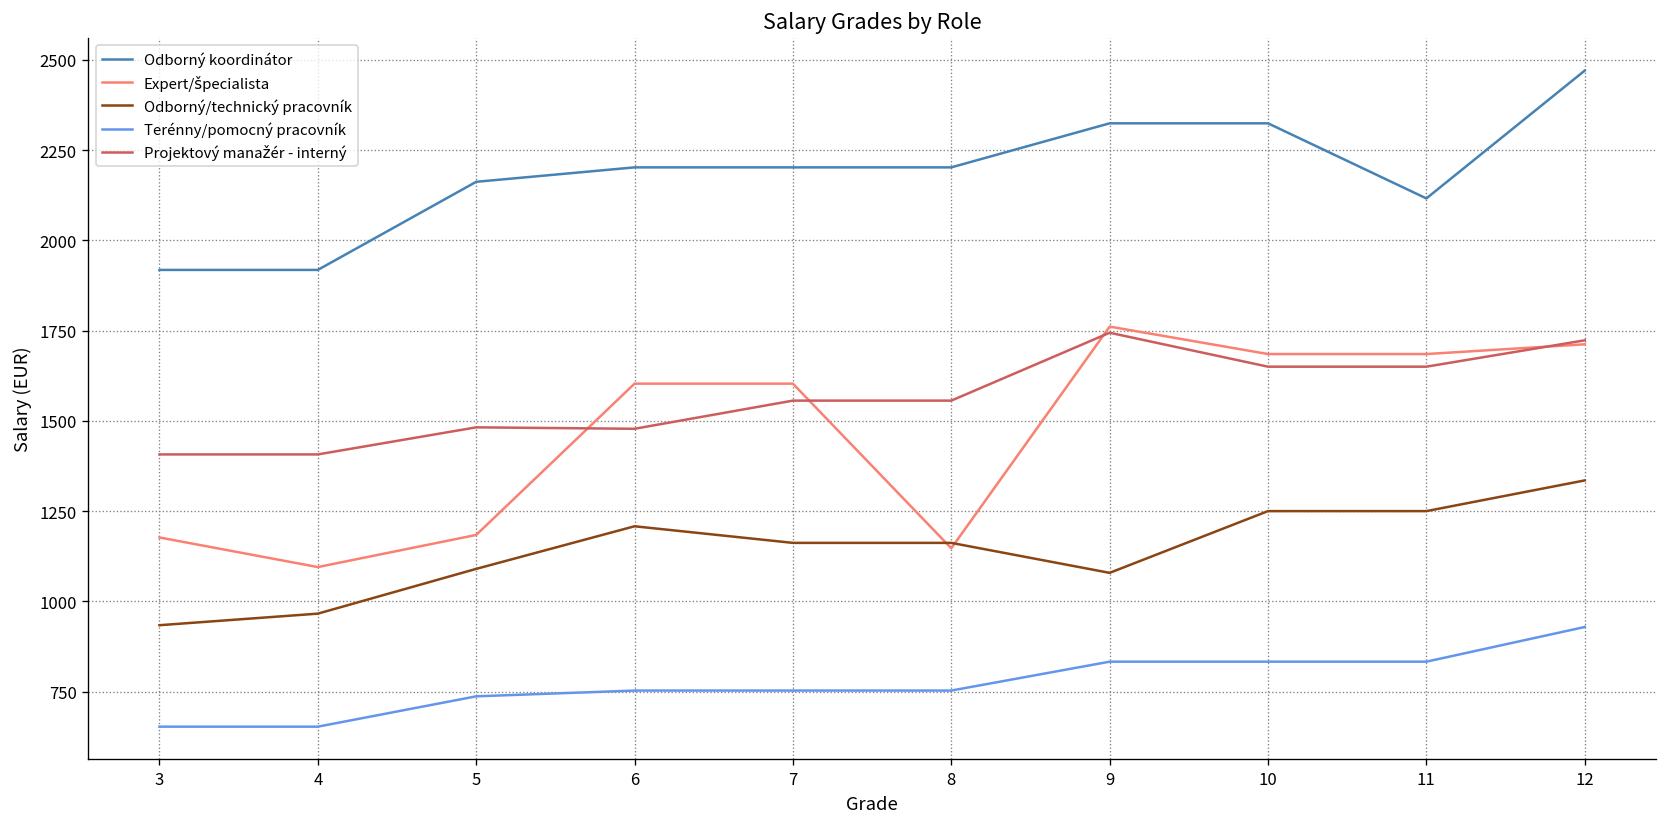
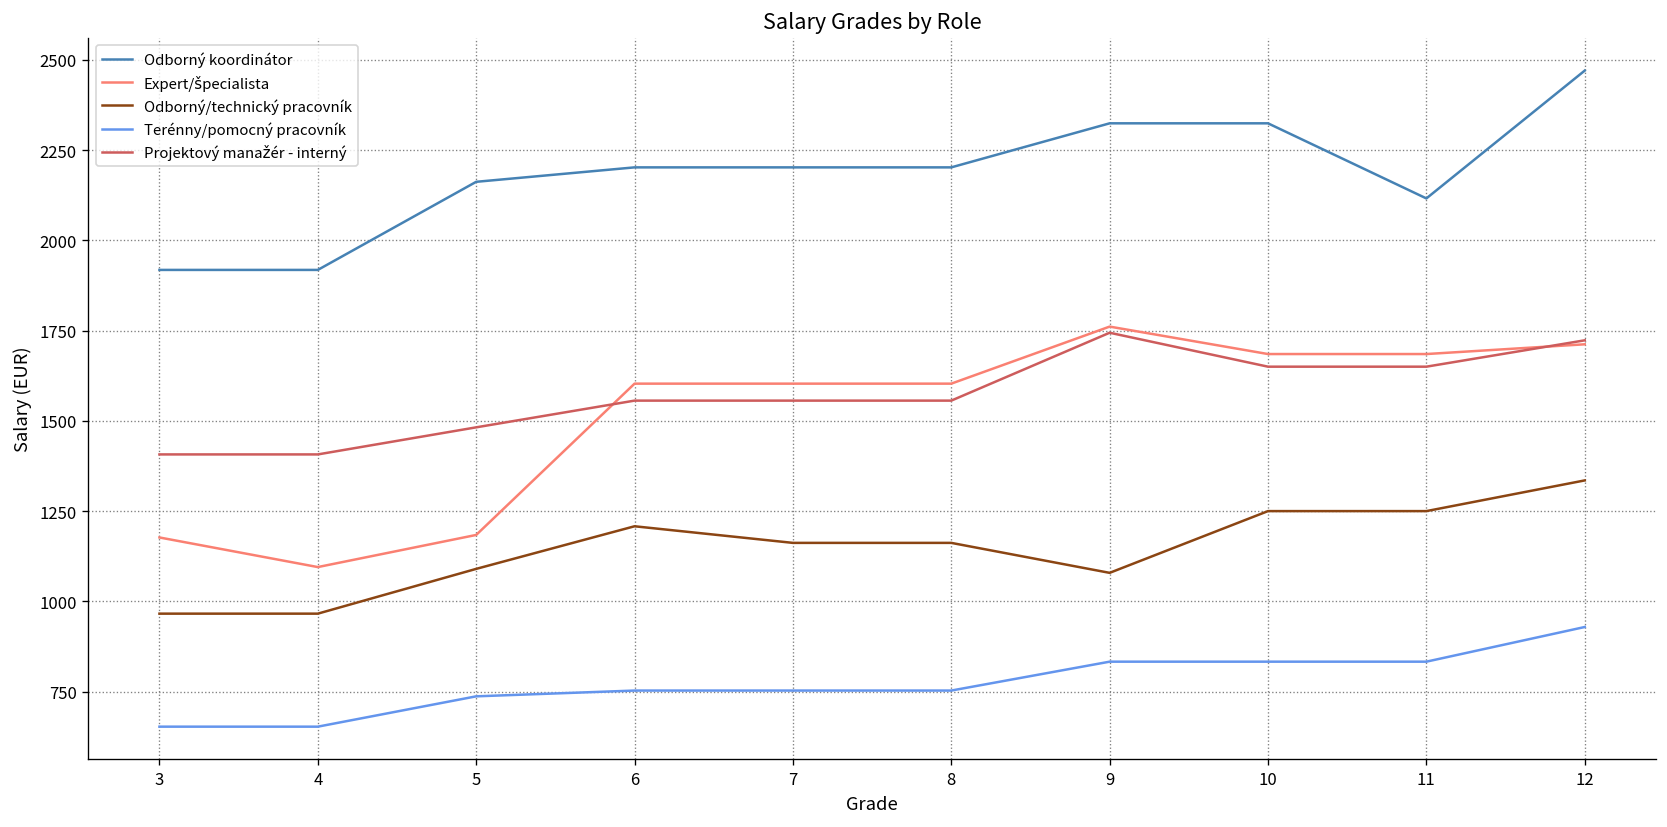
  {
    "Odborný koordinátor": {
      "3": 1920,
      "4": 1920,
      "5": 2160,
      "6": 2200,
      "7": 2200,
      "8": 2200,
      "9": 2320,
      "10": 2320,
      "11": 2120,
      "12": 2470
    },
    "Expert/špecialista": {
      "3": 1180,
      "4": 1100,
      "5": 1180,
      "6": 1600,
      "7": 1600,
-     "8": 1150,
+     "8": 1600,
      "9": 1760,
      "10": 1690,
      "11": 1690,
      "12": 1710
    },
    "Odborný/technický pracovník": {
-     "3": 930,
+     "3": 970,
      "4": 970,
      "5": 1090,
      "6": 1210,
      "7": 1160,
      "8": 1160,
      "9": 1080,
      "10": 1250,
      "11": 1250,
      "12": 1340
    },
    "Terénny/pomocný pracovník": {
      "3": 650,
      "4": 650,
      "5": 740,
      "6": 750,
      "7": 750,
      "8": 750,
      "9": 830,
      "10": 830,
      "11": 830,
      "12": 930
    },
    "Projektový manažér - interný": {
      "3": 1410,
      "4": 1410,
      "5": 1480,
-     "6": 1480,
+     "6": 1560,
      "7": 1560,
      "8": 1560,
      "9": 1740,
      "10": 1650,
      "11": 1650,
      "12": 1720
    }
  }
